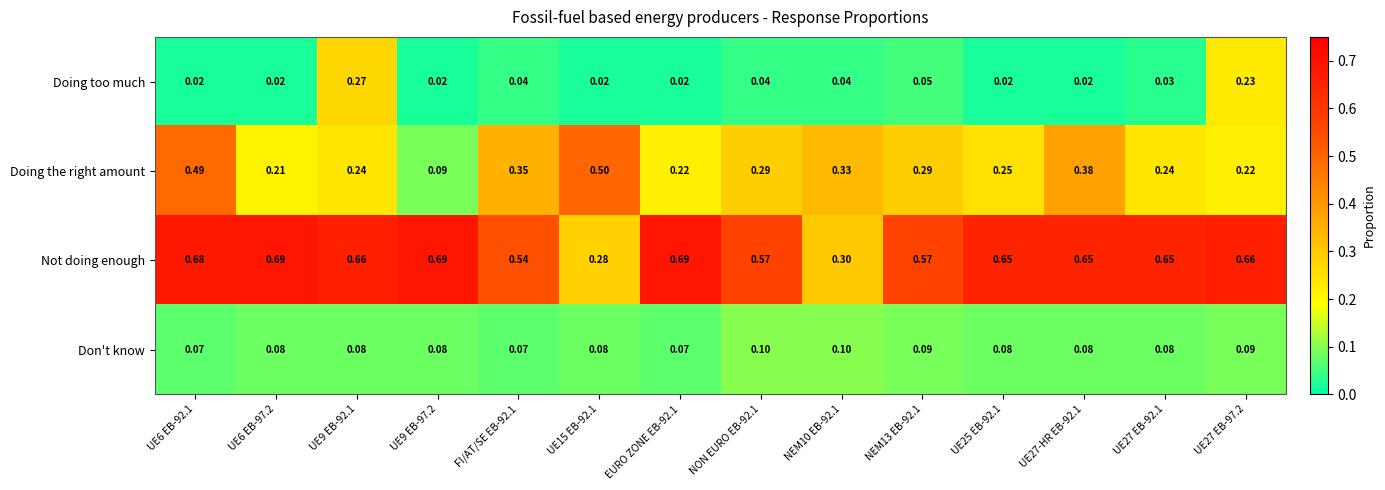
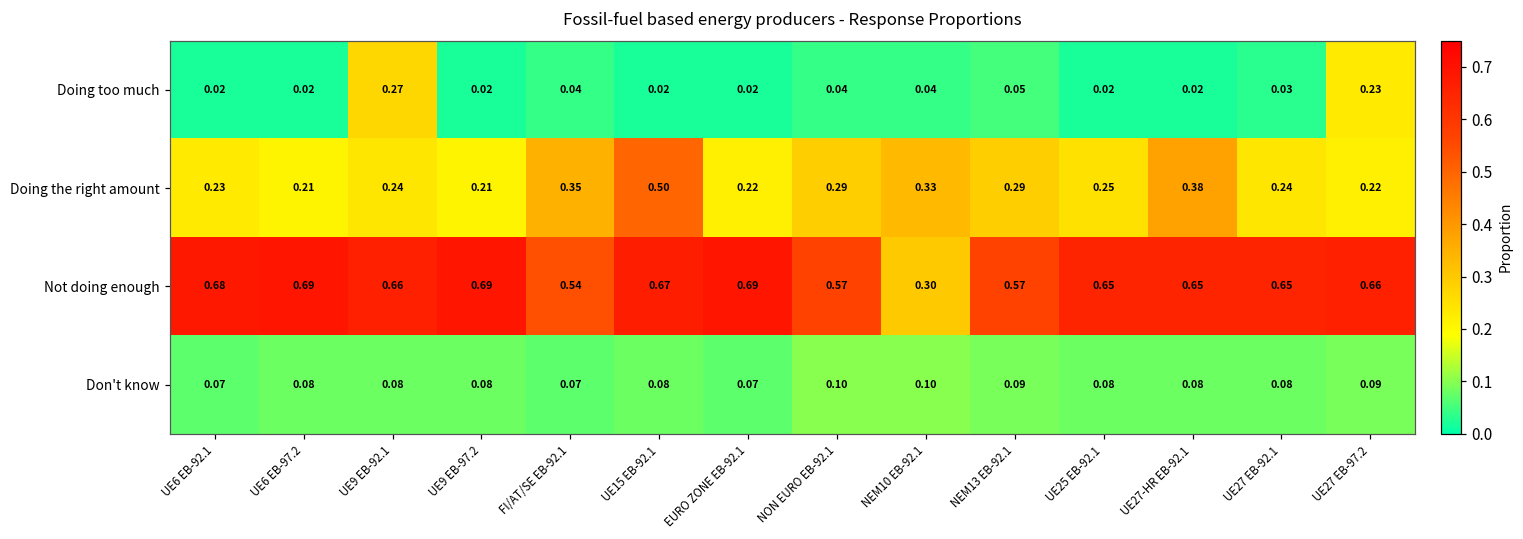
  {
    "Doing too much": {
      "UE6 EB-92.1": 0.02,
      "UE6 EB-97.2": 0.02,
      "UE9 EB-92.1": 0.27,
      "UE9 EB-97.2": 0.02,
      "FI/AT/SE EB-92.1": 0.04,
      "UE15 EB-92.1": 0.02,
      "EURO ZONE EB-92.1": 0.02,
      "NON EURO EB-92.1": 0.04,
      "NEM10 EB-92.1": 0.04,
      "NEM13 EB-92.1": 0.05,
      "UE25 EB-92.1": 0.02,
      "UE27-HR EB-92.1": 0.02,
      "UE27 EB-92.1": 0.03,
      "UE27 EB-97.2": 0.23
    },
    "Doing the right amount": {
-     "UE6 EB-92.1": 0.49,
+     "UE6 EB-92.1": 0.23,
      "UE6 EB-97.2": 0.21,
      "UE9 EB-92.1": 0.24,
-     "UE9 EB-97.2": 0.09,
+     "UE9 EB-97.2": 0.21,
      "FI/AT/SE EB-92.1": 0.35,
      "UE15 EB-92.1": 0.50,
      "EURO ZONE EB-92.1": 0.22,
      "NON EURO EB-92.1": 0.29,
      "NEM10 EB-92.1": 0.33,
      "NEM13 EB-92.1": 0.29,
      "UE25 EB-92.1": 0.25,
      "UE27-HR EB-92.1": 0.38,
      "UE27 EB-92.1": 0.24,
      "UE27 EB-97.2": 0.22
    },
    "Not doing enough": {
      "UE6 EB-92.1": 0.68,
      "UE6 EB-97.2": 0.69,
      "UE9 EB-92.1": 0.66,
      "UE9 EB-97.2": 0.69,
      "FI/AT/SE EB-92.1": 0.54,
-     "UE15 EB-92.1": 0.28,
+     "UE15 EB-92.1": 0.67,
      "EURO ZONE EB-92.1": 0.69,
      "NON EURO EB-92.1": 0.57,
      "NEM10 EB-92.1": 0.30,
      "NEM13 EB-92.1": 0.57,
      "UE25 EB-92.1": 0.65,
      "UE27-HR EB-92.1": 0.65,
      "UE27 EB-92.1": 0.65,
      "UE27 EB-97.2": 0.66
    },
    "Don't know": {
      "UE6 EB-92.1": 0.07,
      "UE6 EB-97.2": 0.08,
      "UE9 EB-92.1": 0.08,
      "UE9 EB-97.2": 0.08,
      "FI/AT/SE EB-92.1": 0.07,
      "UE15 EB-92.1": 0.08,
      "EURO ZONE EB-92.1": 0.07,
      "NON EURO EB-92.1": 0.10,
      "NEM10 EB-92.1": 0.10,
      "NEM13 EB-92.1": 0.09,
      "UE25 EB-92.1": 0.08,
      "UE27-HR EB-92.1": 0.08,
      "UE27 EB-92.1": 0.08,
      "UE27 EB-97.2": 0.09
    }
  }
